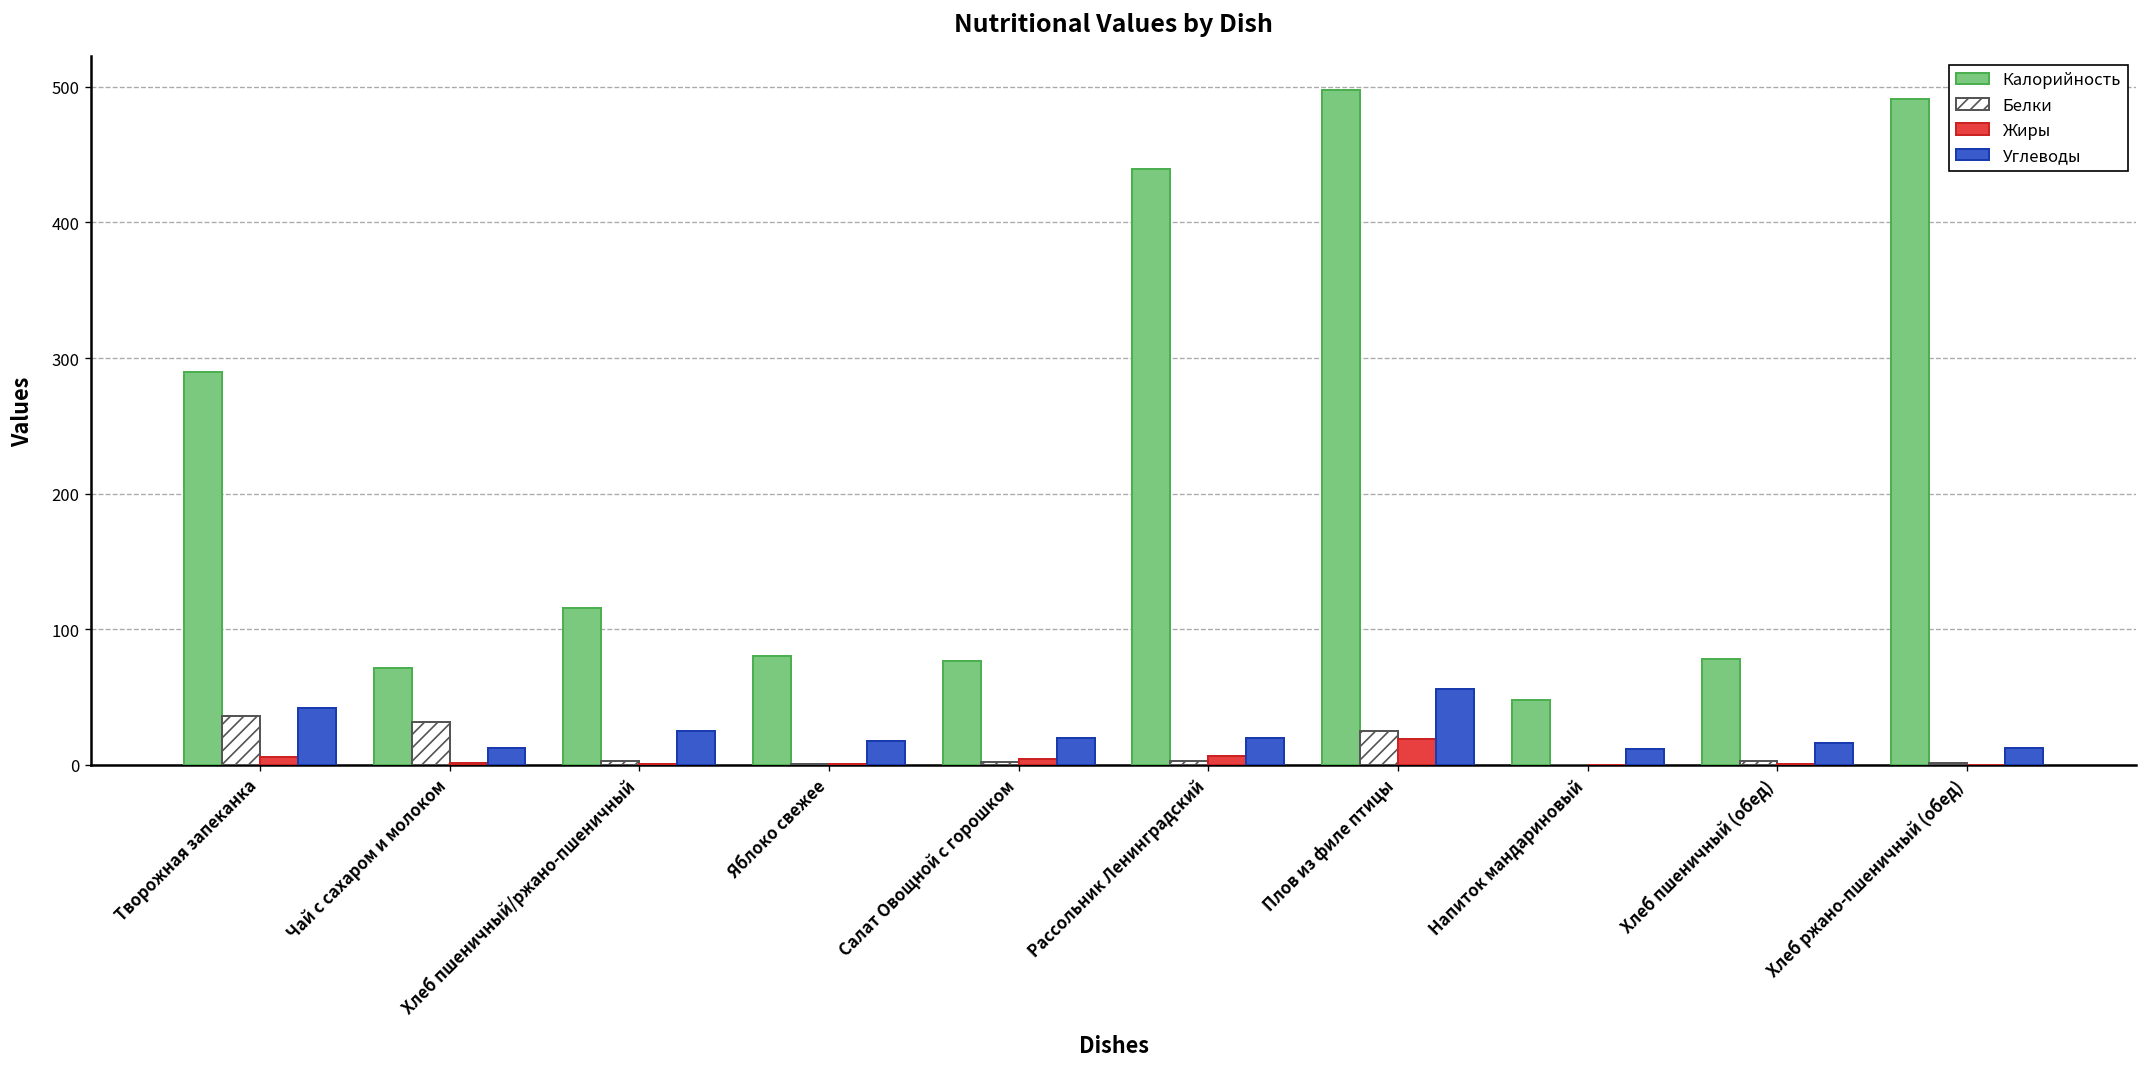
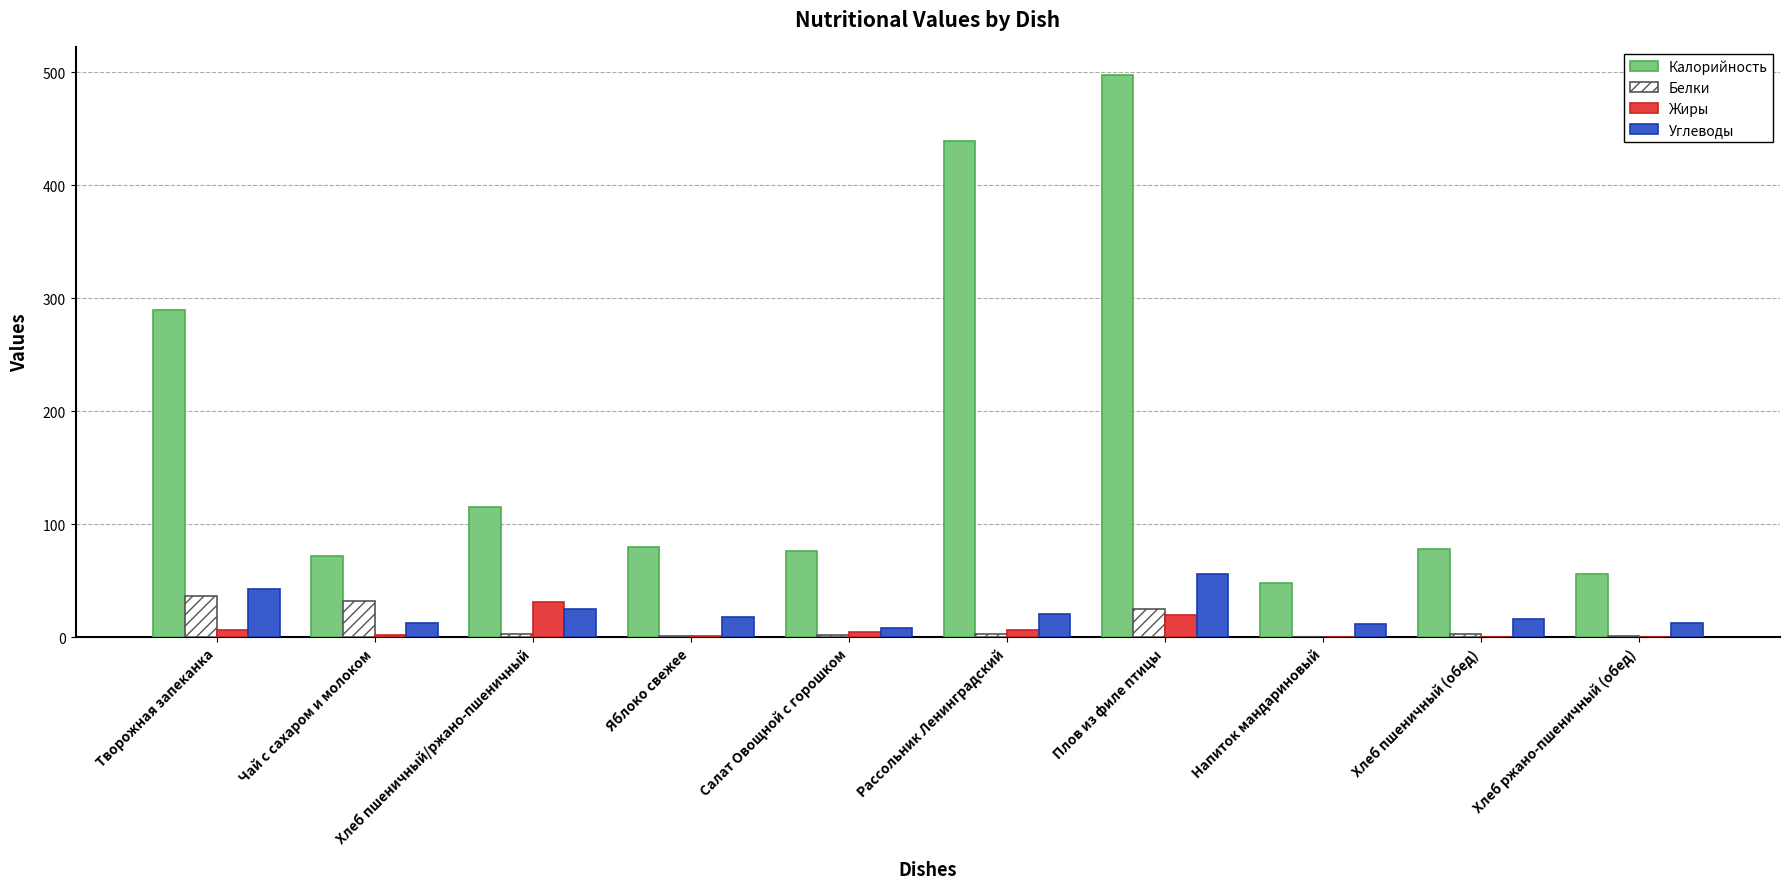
  {
    "Калорийность": {
      "Творожная запеканка": 290,
      "Чай с сахаром и молоком": 71,
      "Хлеб пшеничный/ржано-пшеничный": 115,
      "Яблоко свежее": 80,
      "Салат Овощной с горошком": 76,
      "Рассольник Ленинградский": 439,
      "Плов из филе птицы": 498,
      "Напиток мандариновый": 48,
      "Хлеб пшеничный (обед)": 78,
-     "Хлеб ржано-пшеничный (обед)": 491
+     "Хлеб ржано-пшеничный (обед)": 56
    },
    "Белки": {
      "Творожная запеканка": 36,
      "Чай с сахаром и молоком": 32,
      "Хлеб пшеничный/ржано-пшеничный": 3,
      "Рассольник Ленинградский": 3,
      "Плов из филе птицы": 25,
      "Хлеб пшеничный (обед)": 3
    },
    "Жиры": {
      "Творожная запеканка": 6,
-     "Хлеб пшеничный/ржано-пшеничный": 0,
+     "Хлеб пшеничный/ржано-пшеничный": 31,
      "Салат Овощной с горошком": 4,
      "Рассольник Ленинградский": 7,
      "Плов из филе птицы": 19
    },
    "Углеводы": {
      "Творожная запеканка": 42,
      "Чай с сахаром и молоком": 12,
      "Хлеб пшеничный/ржано-пшеничный": 25,
      "Яблоко свежее": 18,
-     "Салат Овощной с горошком": 19,
+     "Салат Овощной с горошком": 8,
      "Рассольник Ленинградский": 20,
      "Плов из филе птицы": 56,
      "Напиток мандариновый": 12,
      "Хлеб пшеничный (обед)": 16,
      "Хлеб ржано-пшеничный (обед)": 12
    }
  }
